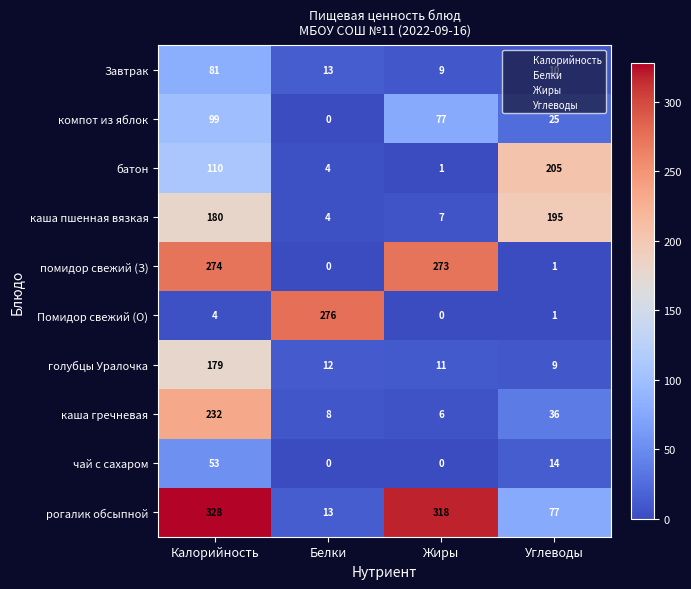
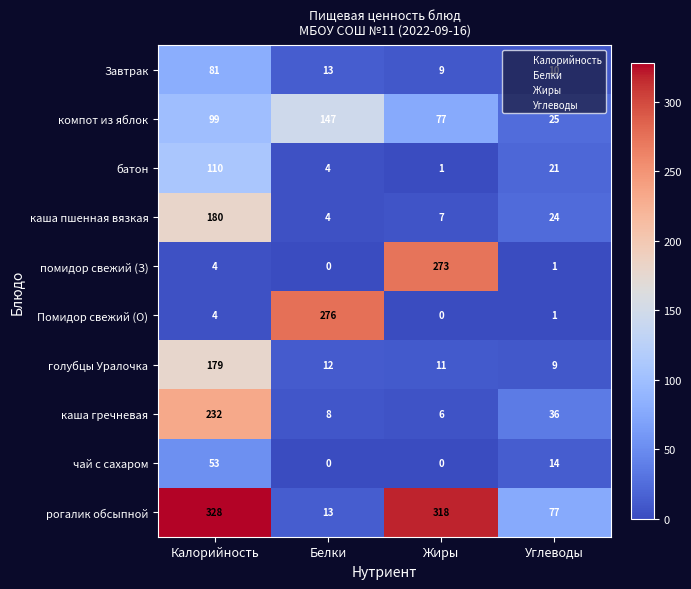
  {
    "Завтрак": {
      "Калорийность": 81,
      "Белки": 13,
      "Жиры": 9
    },
    "компот из яблок": {
      "Калорийность": 99,
-     "Белки": 0,
+     "Белки": 147,
      "Жиры": 77,
      "Углеводы": 25
    },
    "батон": {
      "Калорийность": 110,
      "Белки": 4,
      "Жиры": 1,
-     "Углеводы": 205
+     "Углеводы": 21
    },
    "каша пшенная вязкая": {
      "Калорийность": 180,
      "Белки": 4,
      "Жиры": 7,
-     "Углеводы": 195
+     "Углеводы": 24
    },
    "помидор свежий (З)": {
-     "Калорийность": 274,
+     "Калорийность": 4,
      "Белки": 0,
      "Жиры": 273,
      "Углеводы": 1
    },
    "Помидор свежий (О)": {
      "Калорийность": 4,
      "Белки": 276,
      "Жиры": 0,
      "Углеводы": 1
    },
    "голубцы Уралочка": {
      "Калорийность": 179,
      "Белки": 12,
      "Жиры": 11,
      "Углеводы": 9
    },
    "каша гречневая": {
      "Калорийность": 232,
      "Белки": 8,
      "Жиры": 6,
      "Углеводы": 36
    },
    "чай с сахаром": {
      "Калорийность": 53,
      "Белки": 0,
      "Жиры": 0,
      "Углеводы": 14
    },
    "рогалик обсыпной": {
      "Калорийность": 328,
      "Белки": 13,
      "Жиры": 318,
      "Углеводы": 77
    }
  }
